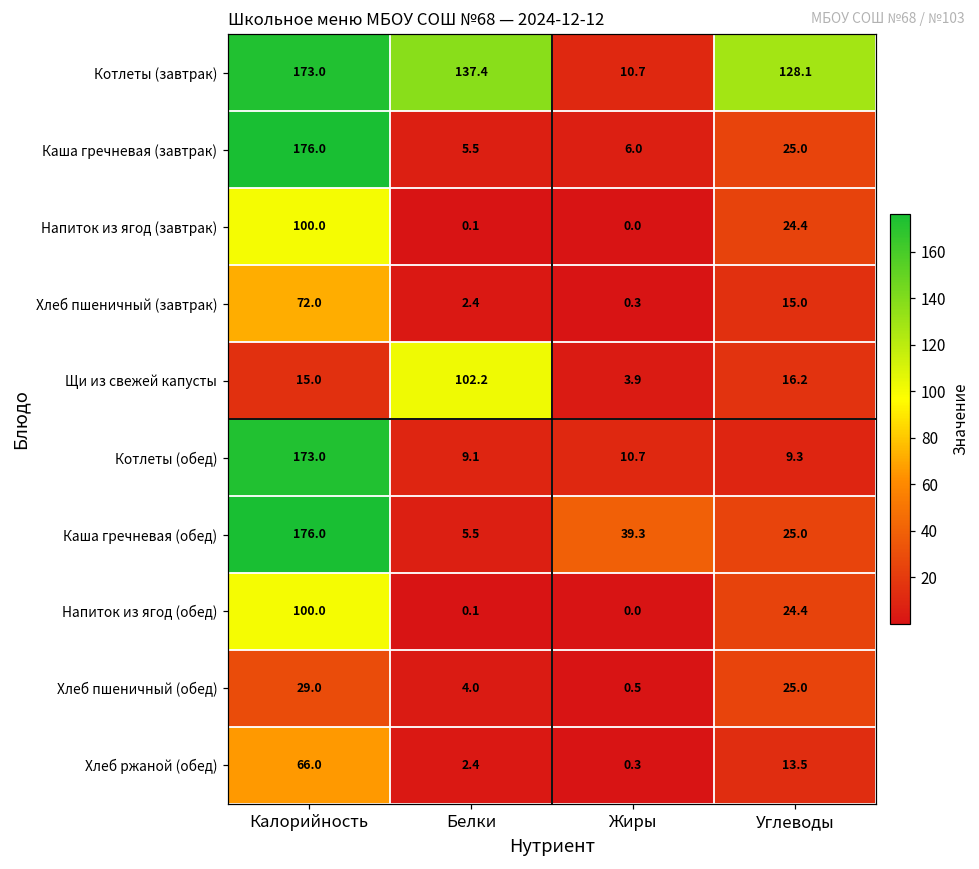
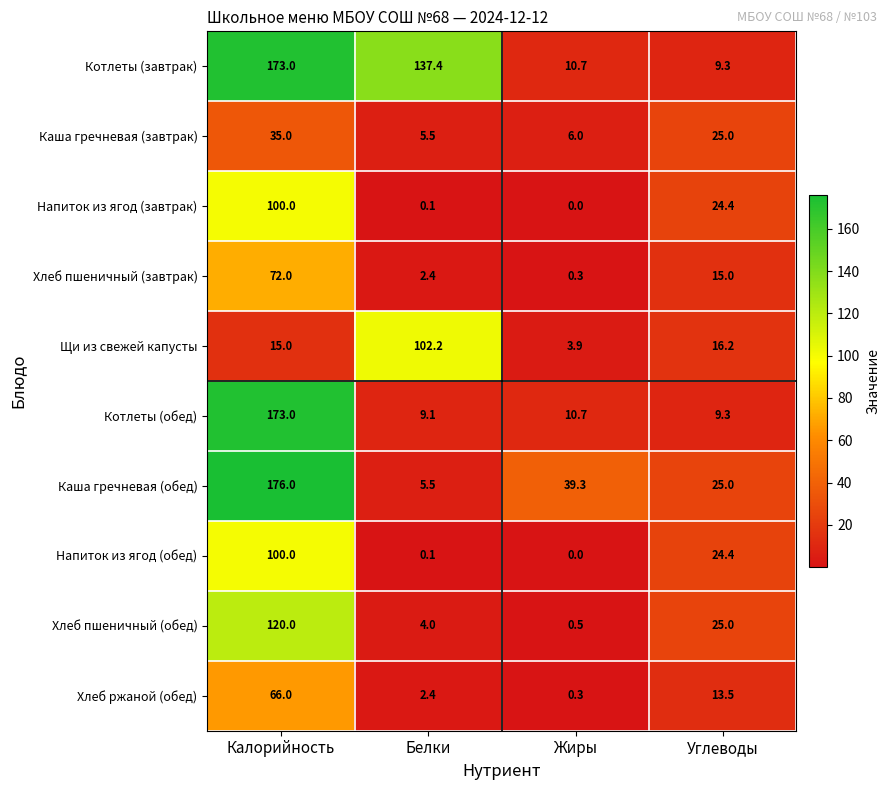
  {
    "Котлеты (завтрак)": {
      "Калорийность": 173.0,
      "Белки": 137.4,
      "Жиры": 10.7,
-     "Углеводы": 128.1
+     "Углеводы": 9.3
    },
    "Каша гречневая (завтрак)": {
-     "Калорийность": 176.0,
+     "Калорийность": 35.0,
      "Белки": 5.5,
      "Жиры": 6.0,
      "Углеводы": 25.0
    },
    "Напиток из ягод (завтрак)": {
      "Калорийность": 100.0,
      "Белки": 0.1,
      "Жиры": 0.0,
      "Углеводы": 24.4
    },
    "Хлеб пшеничный (завтрак)": {
      "Калорийность": 72.0,
      "Белки": 2.4,
      "Жиры": 0.3,
      "Углеводы": 15.0
    },
    "Щи из свежей капусты": {
      "Калорийность": 15.0,
      "Белки": 102.2,
      "Жиры": 3.9,
      "Углеводы": 16.2
    },
    "Котлеты (обед)": {
      "Калорийность": 173.0,
      "Белки": 9.1,
      "Жиры": 10.7,
      "Углеводы": 9.3
    },
    "Каша гречневая (обед)": {
      "Калорийность": 176.0,
      "Белки": 5.5,
      "Жиры": 39.3,
      "Углеводы": 25.0
    },
    "Напиток из ягод (обед)": {
      "Калорийность": 100.0,
      "Белки": 0.1,
      "Жиры": 0.0,
      "Углеводы": 24.4
    },
    "Хлеб пшеничный (обед)": {
-     "Калорийность": 29.0,
+     "Калорийность": 120.0,
      "Белки": 4.0,
      "Жиры": 0.5,
      "Углеводы": 25.0
    },
    "Хлеб ржаной (обед)": {
      "Калорийность": 66.0,
      "Белки": 2.4,
      "Жиры": 0.3,
      "Углеводы": 13.5
    }
  }
